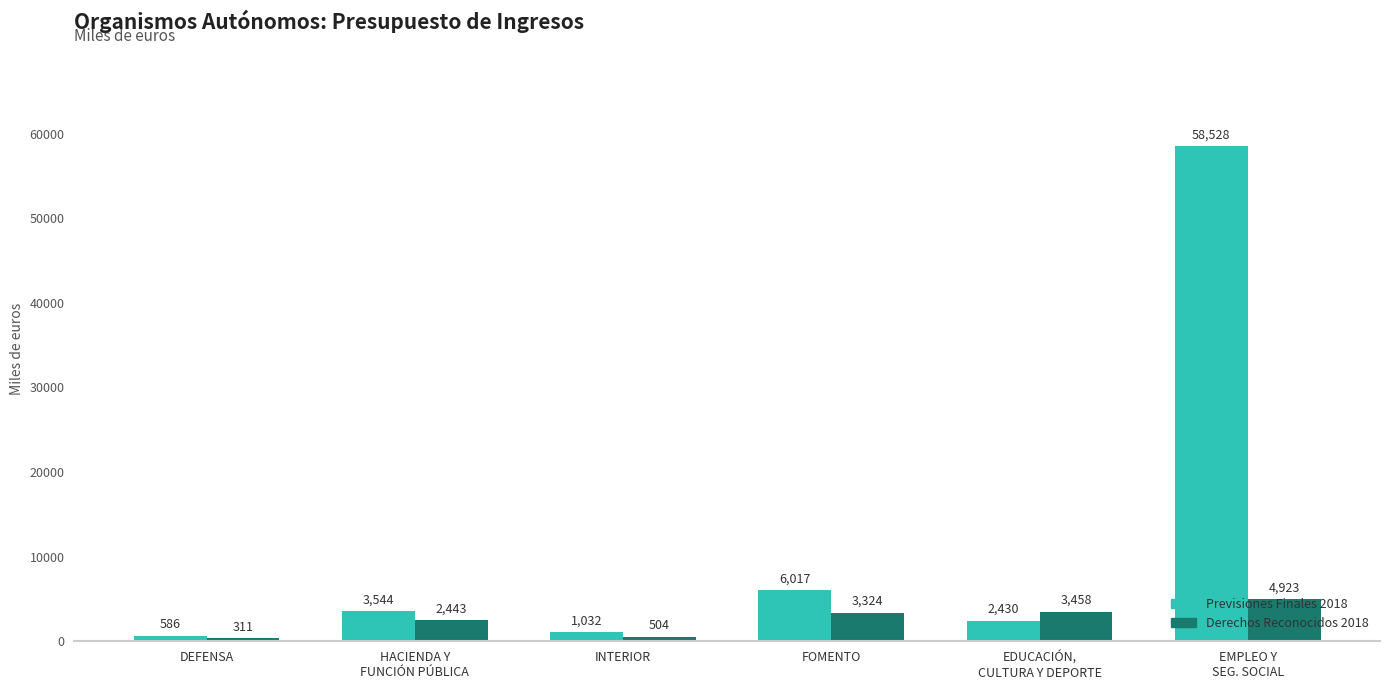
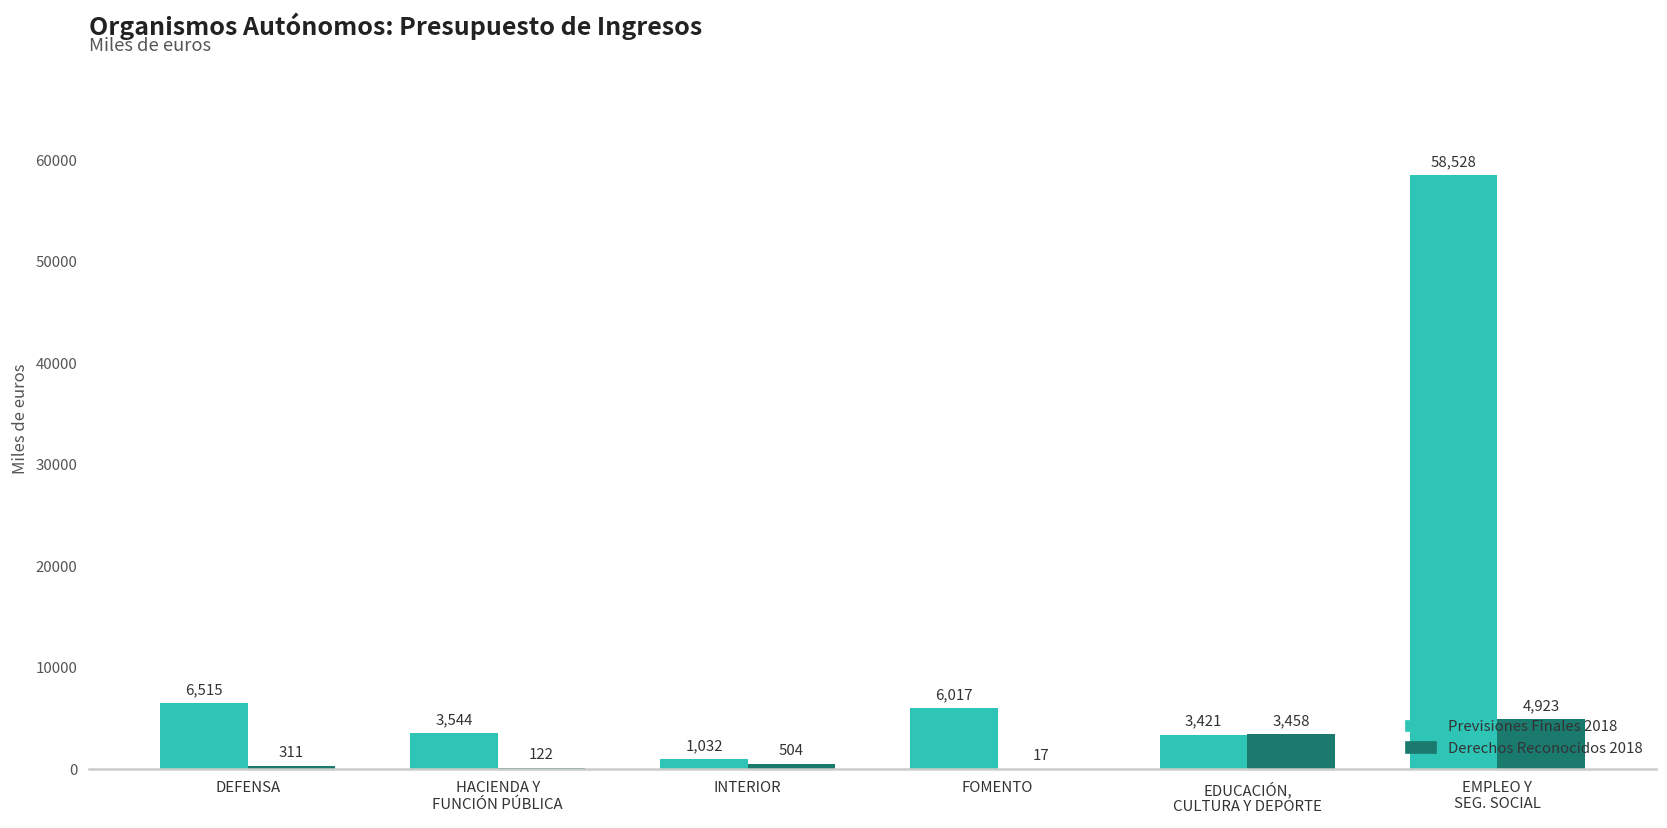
  {
    "Previsiones Finales 2018": {
-     "DEFENSA": "586",
+     "DEFENSA": "6,515",
      "HACIENDA Y FUNCIÓN PÚBLICA": "3,544",
      "INTERIOR": "1,032",
      "FOMENTO": "6,017",
-     "EDUCACIÓN, CULTURA Y DEPORTE": "2,430",
+     "EDUCACIÓN, CULTURA Y DEPORTE": "3,421",
      "EMPLEO Y SEG. SOCIAL": "58,528"
    },
    "Derechos Reconocidos 2018": {
      "DEFENSA": "311",
-     "HACIENDA Y FUNCIÓN PÚBLICA": "2,443",
+     "HACIENDA Y FUNCIÓN PÚBLICA": "122",
      "INTERIOR": "504",
-     "FOMENTO": "3,324",
+     "FOMENTO": "17",
      "EDUCACIÓN, CULTURA Y DEPORTE": "3,458",
      "EMPLEO Y SEG. SOCIAL": "4,923"
    }
  }
